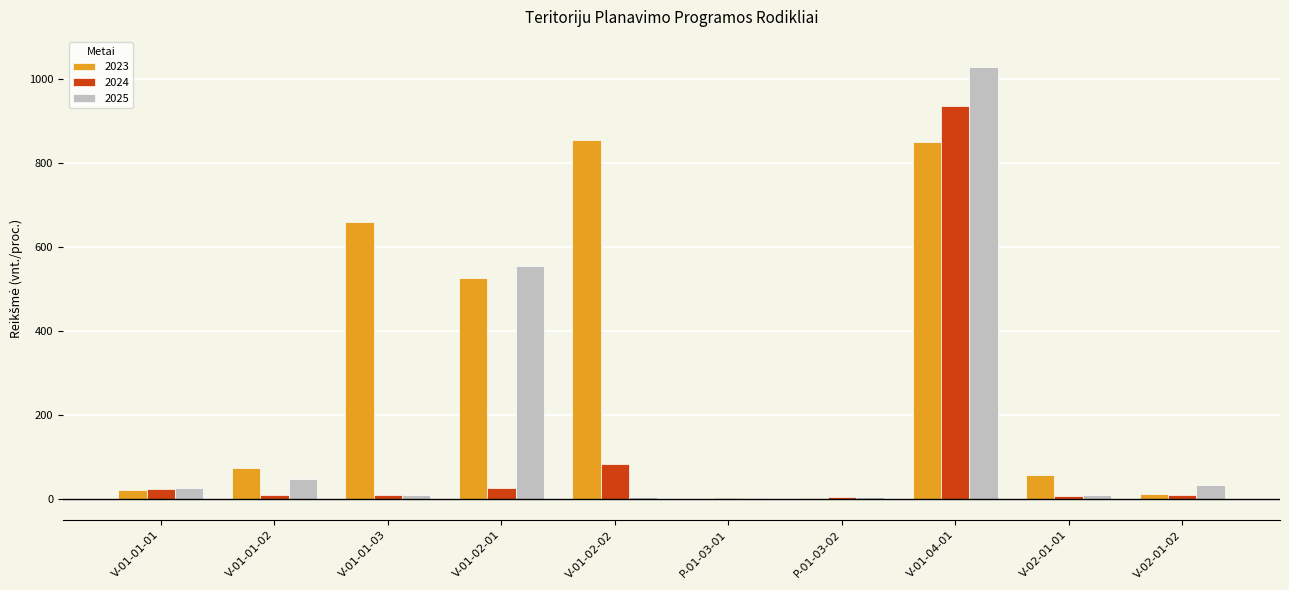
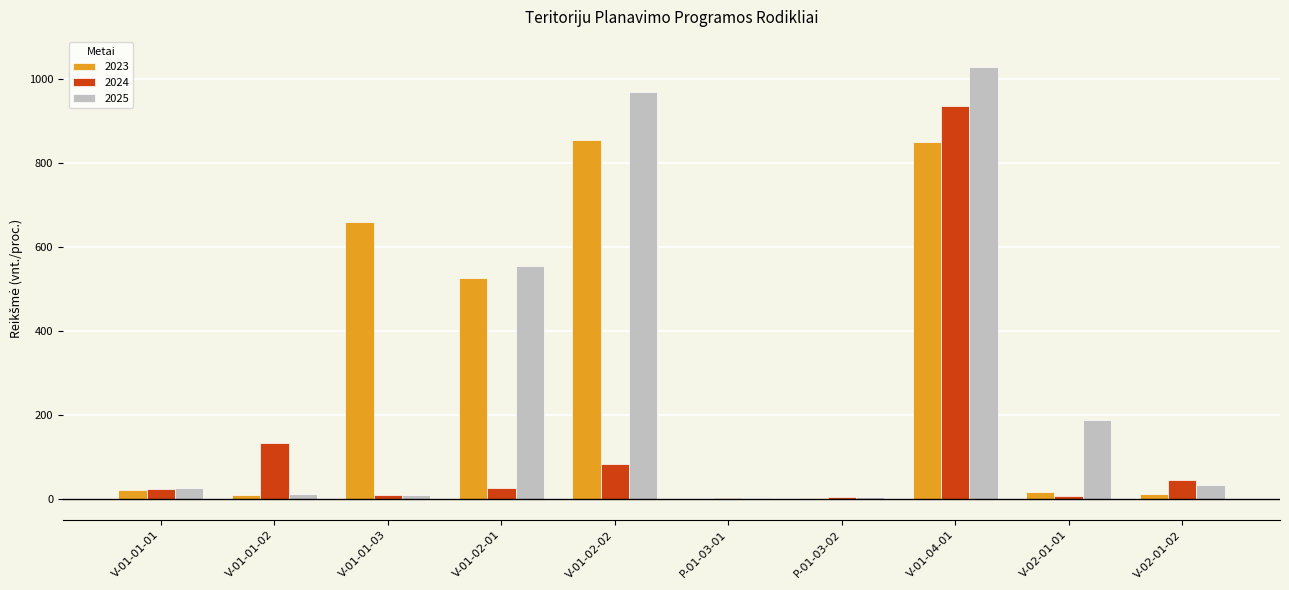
  {
    "2023": {
      "V-01-01-01": 20,
-     "V-01-01-02": 70,
+     "V-01-01-02": 10,
      "V-01-01-03": 660,
      "V-01-02-01": 530,
      "V-01-02-02": 860,
      "P-01-03-01": 0,
      "V-01-04-01": 850,
-     "V-02-01-01": 60,
+     "V-02-01-01": 20,
      "V-02-01-02": 10
    },
    "2024": {
      "V-01-01-01": 20,
-     "V-01-01-02": 10,
+     "V-01-01-02": 130,
      "V-01-01-03": 10,
      "V-01-02-01": 30,
      "V-01-02-02": 80,
      "V-01-04-01": 940,
      "V-02-01-01": 10,
-     "V-02-01-02": 10
+     "V-02-01-02": 50
    },
    "2025": {
      "V-01-01-01": 30,
-     "V-01-01-02": 50,
+     "V-01-01-02": 10,
      "V-01-01-03": 10,
      "V-01-02-01": 550,
-     "V-01-02-02": 10,
+     "V-01-02-02": 970,
      "V-01-04-01": 1030,
-     "V-02-01-01": 10,
+     "V-02-01-01": 190,
      "V-02-01-02": 30
    }
  }
